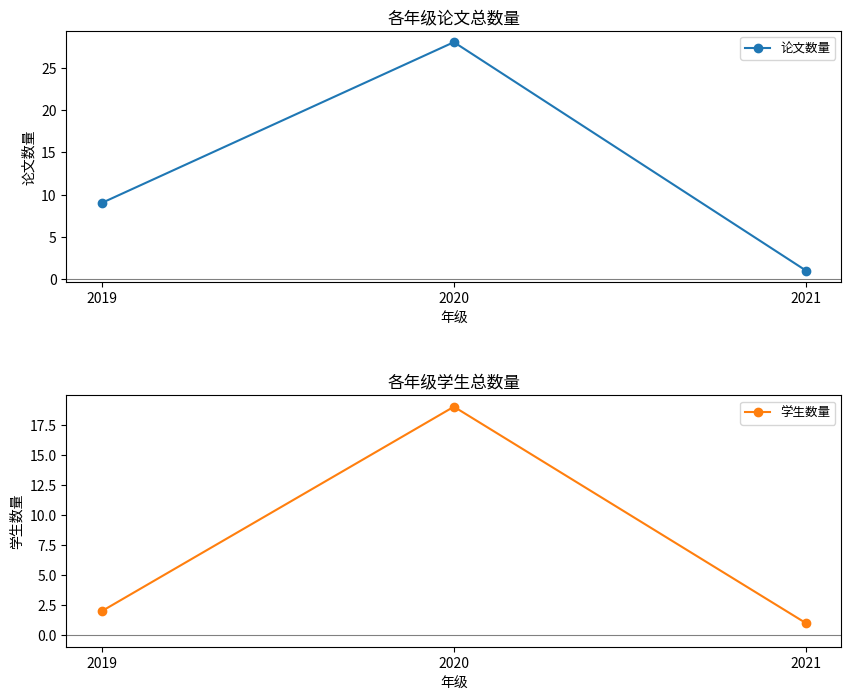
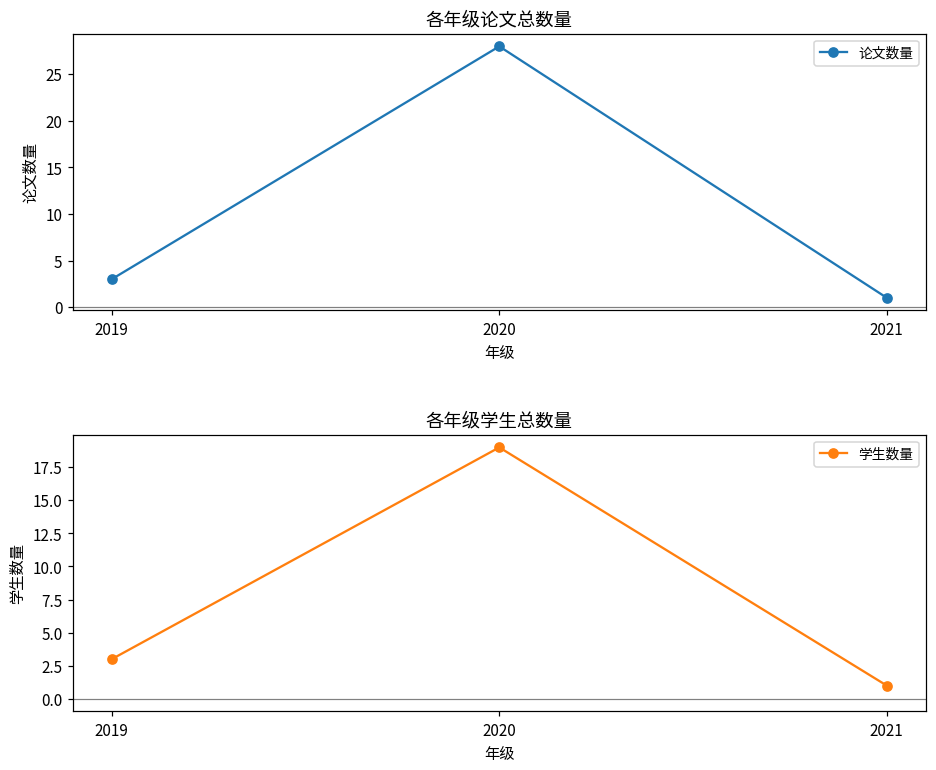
  {
    "各年级论文总数量": {
-     "2019": 9,
+     "2019": 3,
      "2020": 28,
      "2021": 1
    },
    "各年级学生总数量": {
-     "2019": 2,
+     "2019": 3,
      "2020": 19,
      "2021": 1
    }
  }
